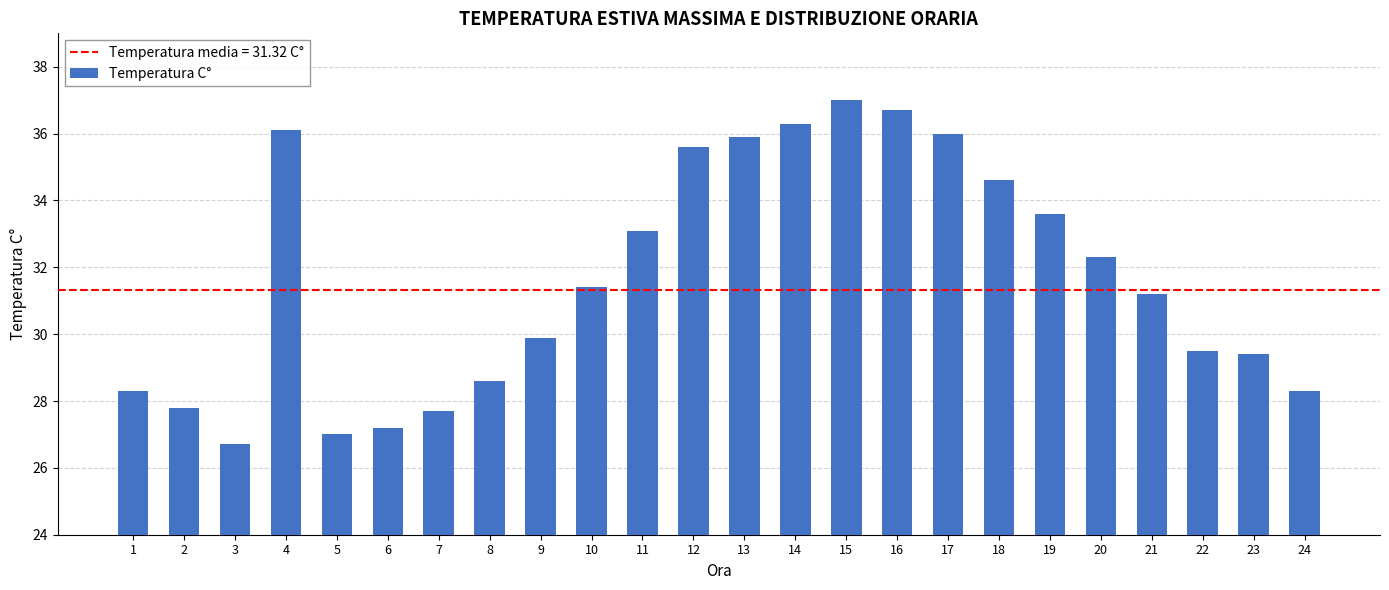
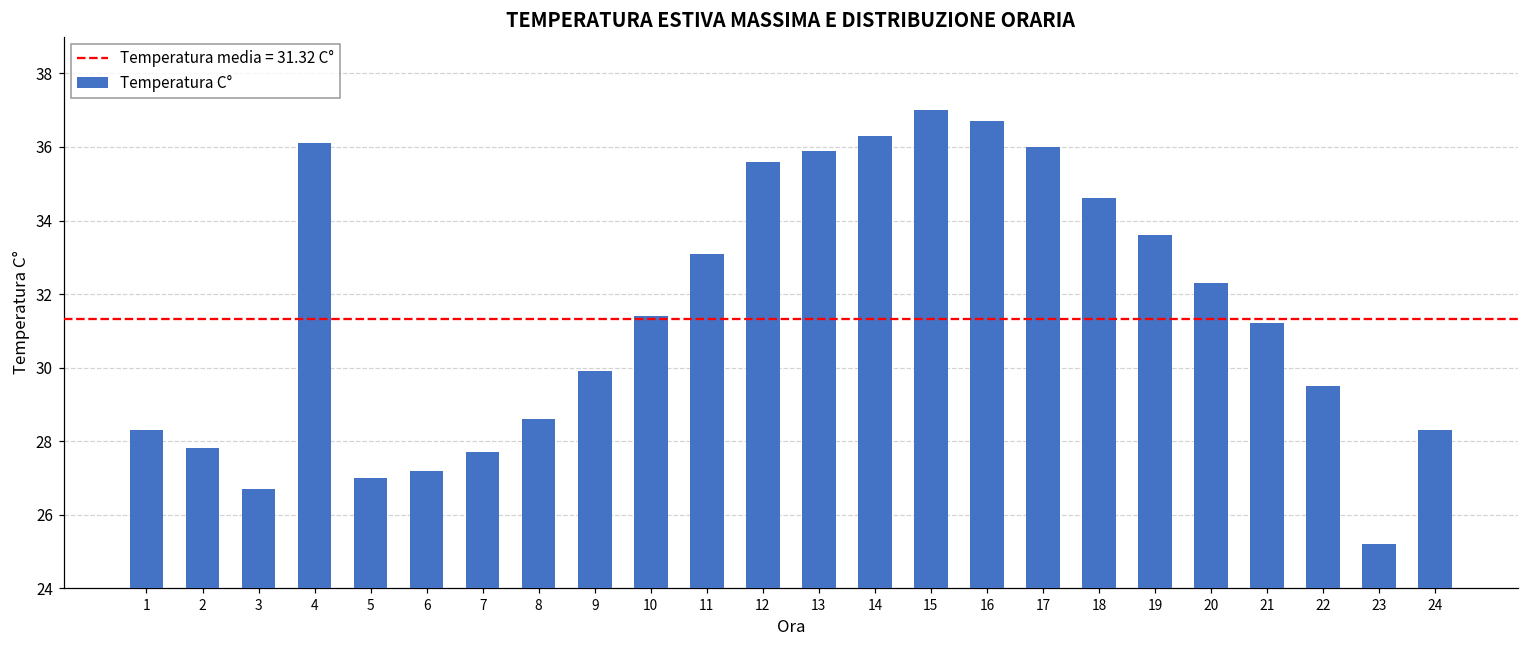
  {
    "1": 28.3,
    "2": 27.8,
    "3": 26.7,
    "4": 36.1,
    "5": 27.0,
    "6": 27.2,
    "7": 27.7,
    "8": 28.6,
    "9": 29.9,
    "10": 31.4,
    "11": 33.1,
    "12": 35.6,
    "13": 35.9,
    "14": 36.3,
    "15": 37.0,
    "16": 36.7,
    "17": 36.0,
    "18": 34.6,
    "19": 33.6,
    "20": 32.3,
    "21": 31.2,
    "22": 29.5,
-   "23": 29.4,
+   "23": 25.2,
    "24": 28.3
  }
